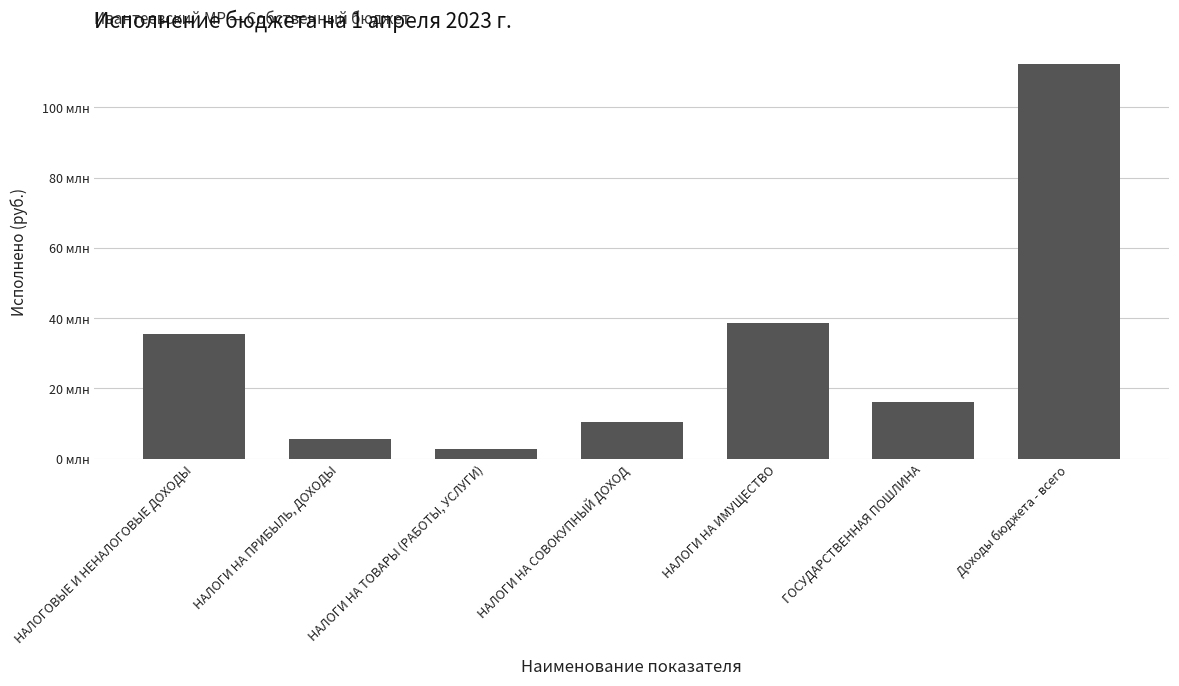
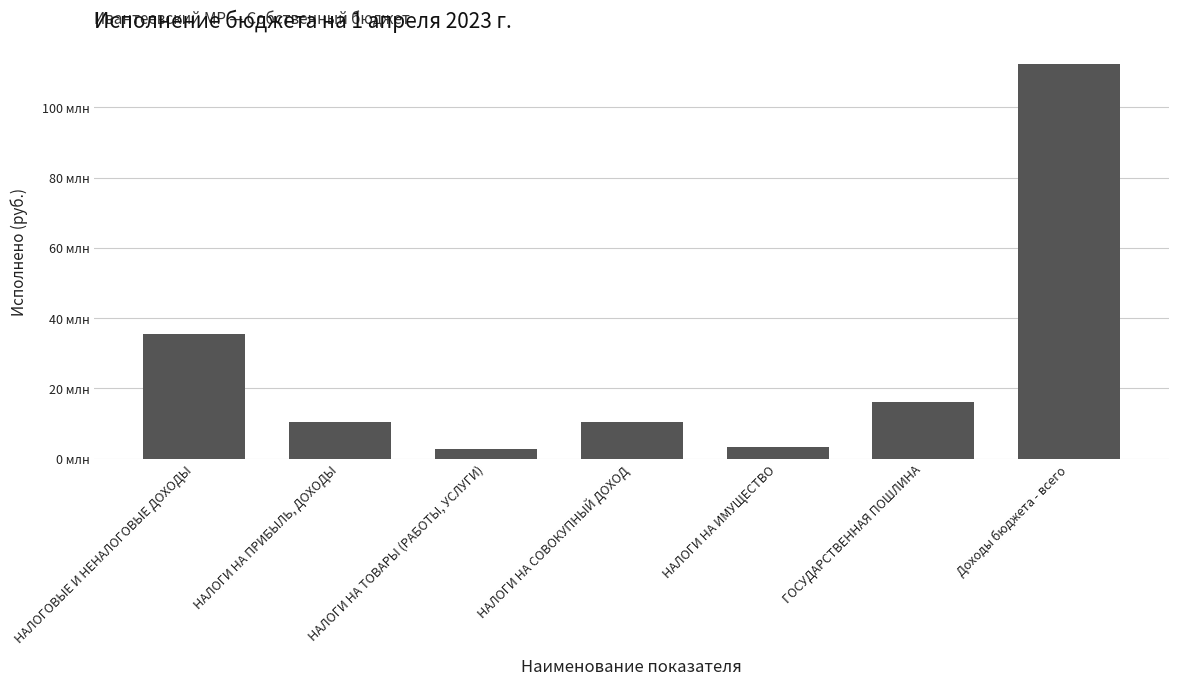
  {
    "НАЛОГОВЫЕ И НЕНАЛОГОВЫЕ ДОХОДЫ": "36 млн",
-   "НАЛОГИ НА ПРИБЫЛЬ, ДОХОДЫ": "6 млн",
+   "НАЛОГИ НА ПРИБЫЛЬ, ДОХОДЫ": "10 млн",
    "НАЛОГИ НА ТОВАРЫ (РАБОТЫ, УСЛУГИ)": "3 млн",
    "НАЛОГИ НА СОВОКУПНЫЙ ДОХОД": "10 млн",
-   "НАЛОГИ НА ИМУЩЕСТВО": "39 млн",
+   "НАЛОГИ НА ИМУЩЕСТВО": "3 млн",
    "ГОСУДАРСТВЕННАЯ ПОШЛИНА": "16 млн",
    "Доходы бюджета - всего": "112 млн"
  }
